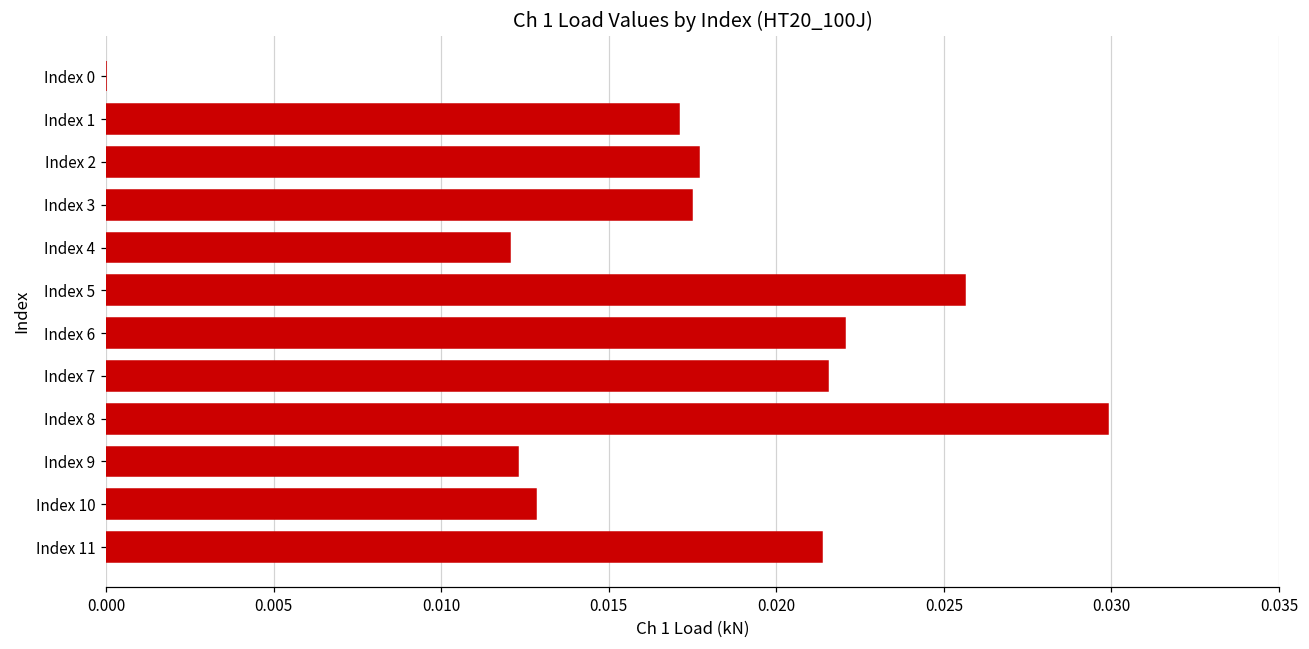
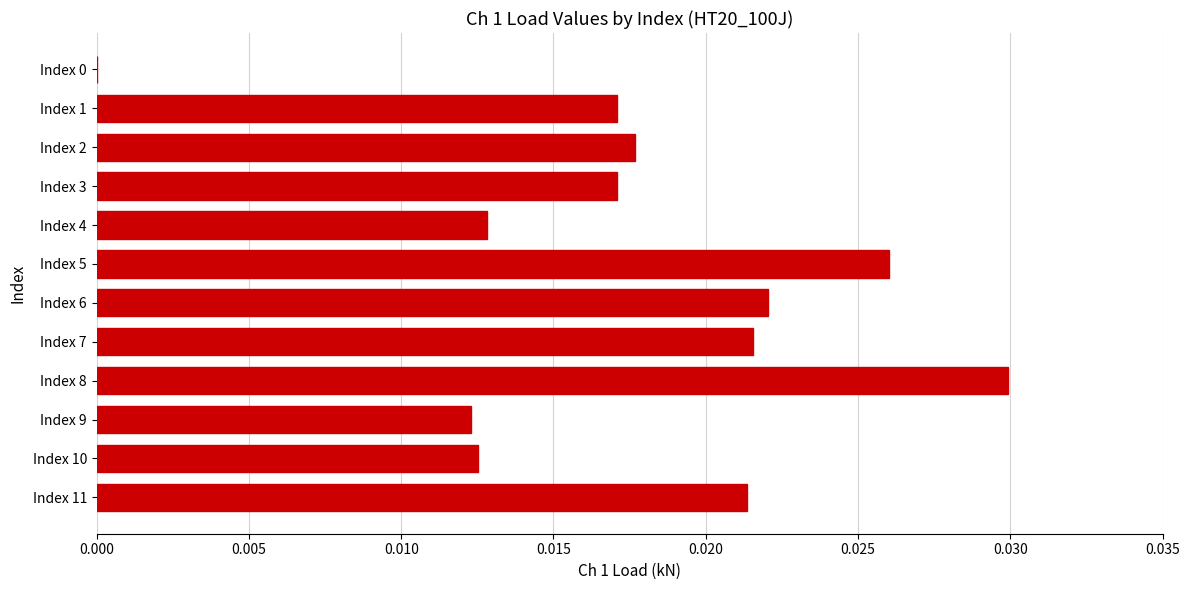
  {
    "Index 0": 0.0000,
    "Index 1": 0.0171,
    "Index 2": 0.0177,
-   "Index 3": 0.0175,
-   "Index 4": 0.0120,
-   "Index 5": 0.0256,
+   "Index 3": 0.0171,
+   "Index 4": 0.0128,
+   "Index 5": 0.0260,
    "Index 6": 0.0220,
    "Index 7": 0.0216,
    "Index 8": 0.0299,
    "Index 9": 0.0123,
-   "Index 10": 0.0128,
+   "Index 10": 0.0125,
    "Index 11": 0.0214
  }
